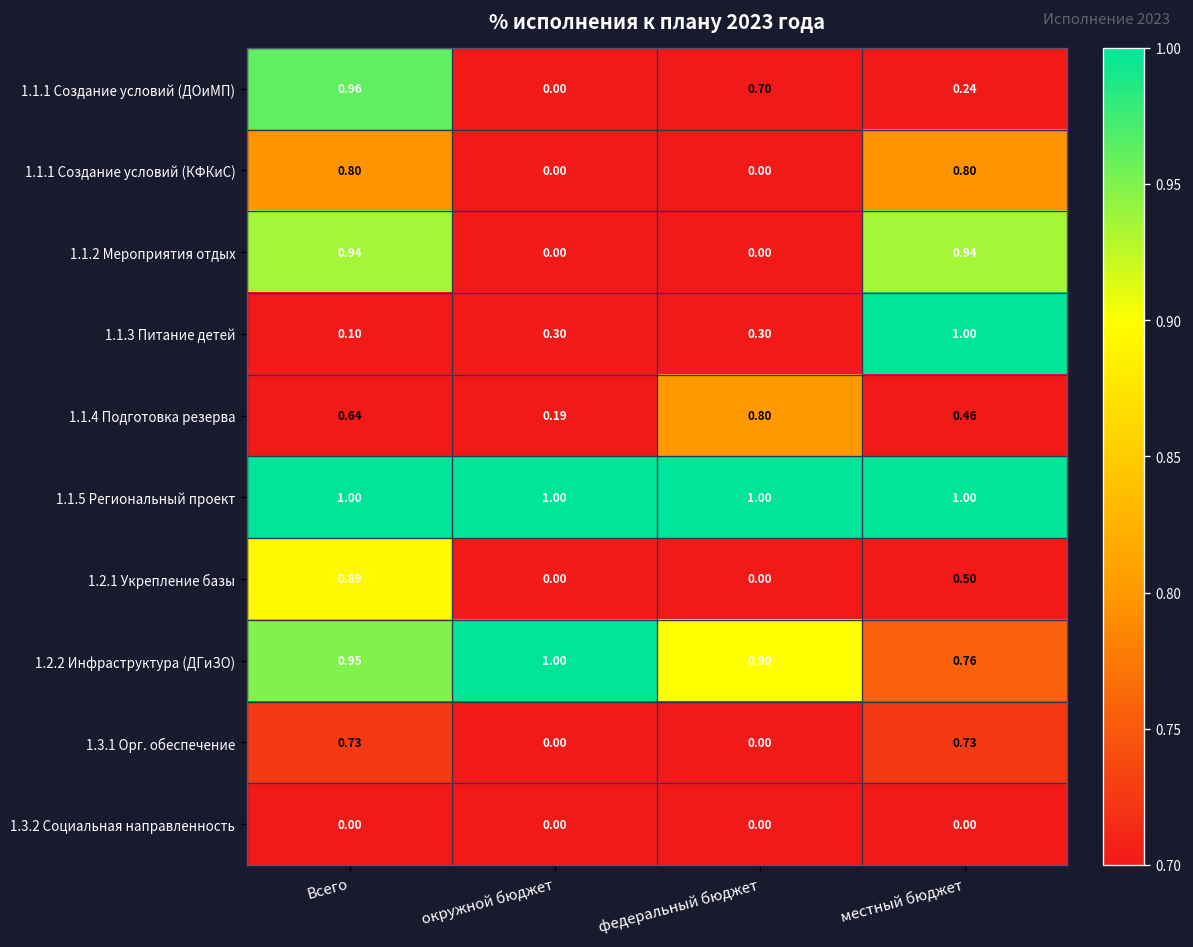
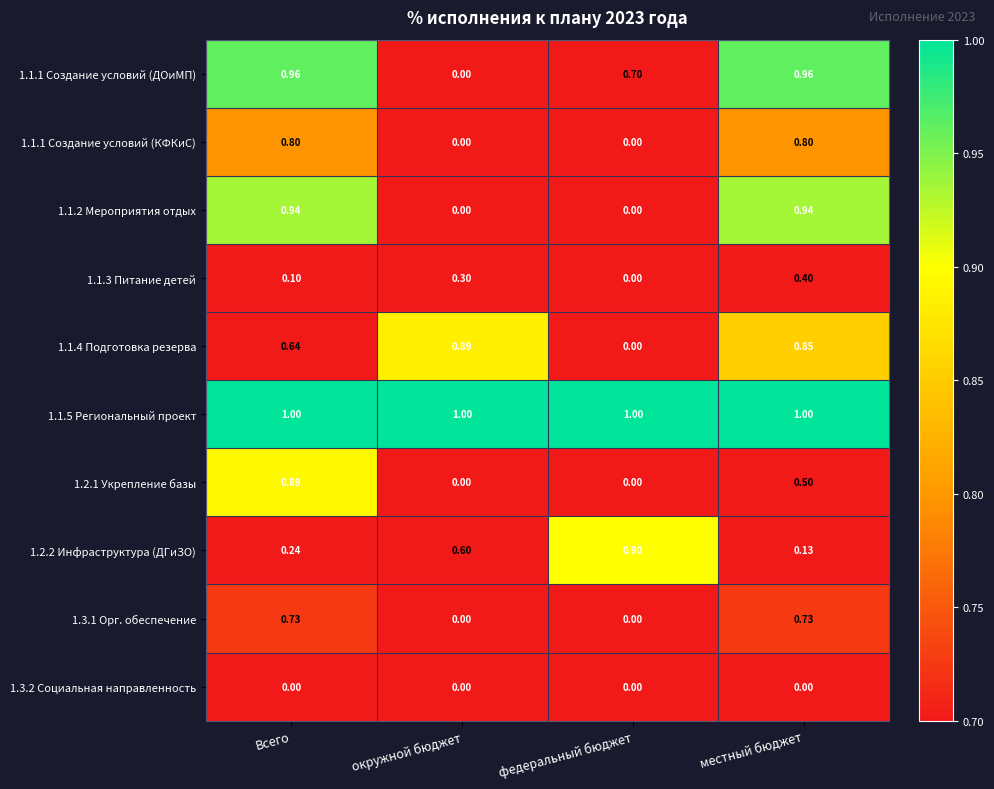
  {
    "1.1.1 Создание условий (ДОиМП)": {
      "Всего": 0.96,
      "окружной бюджет": 0.00,
      "федеральный бюджет": 0.70,
-     "местный бюджет": 0.24
+     "местный бюджет": 0.96
    },
    "1.1.1 Создание условий (КФКиС)": {
      "Всего": 0.80,
      "окружной бюджет": 0.00,
      "федеральный бюджет": 0.00,
      "местный бюджет": 0.80
    },
    "1.1.2 Мероприятия отдых": {
      "Всего": 0.94,
      "окружной бюджет": 0.00,
      "федеральный бюджет": 0.00,
      "местный бюджет": 0.94
    },
    "1.1.3 Питание детей": {
      "Всего": 0.10,
      "окружной бюджет": 0.30,
-     "федеральный бюджет": 0.30,
-     "местный бюджет": 1.00
+     "федеральный бюджет": 0.00,
+     "местный бюджет": 0.40
    },
    "1.1.4 Подготовка резерва": {
      "Всего": 0.64,
-     "окружной бюджет": 0.19,
-     "федеральный бюджет": 0.80,
-     "местный бюджет": 0.46
+     "окружной бюджет": 0.89,
+     "федеральный бюджет": 0.00,
+     "местный бюджет": 0.85
    },
    "1.1.5 Региональный проект": {
      "Всего": 1.00,
      "окружной бюджет": 1.00,
      "федеральный бюджет": 1.00,
      "местный бюджет": 1.00
    },
    "1.2.1 Укрепление базы": {
      "Всего": 0.89,
      "окружной бюджет": 0.00,
      "федеральный бюджет": 0.00,
      "местный бюджет": 0.50
    },
    "1.2.2 Инфраструктура (ДГиЗО)": {
-     "Всего": 0.95,
-     "окружной бюджет": 1.00,
+     "Всего": 0.24,
+     "окружной бюджет": 0.60,
      "федеральный бюджет": 0.90,
-     "местный бюджет": 0.76
+     "местный бюджет": 0.13
    },
    "1.3.1 Орг. обеспечение": {
      "Всего": 0.73,
      "окружной бюджет": 0.00,
      "федеральный бюджет": 0.00,
      "местный бюджет": 0.73
    },
    "1.3.2 Социальная направленность": {
      "Всего": 0.00,
      "окружной бюджет": 0.00,
      "федеральный бюджет": 0.00,
      "местный бюджет": 0.00
    }
  }
